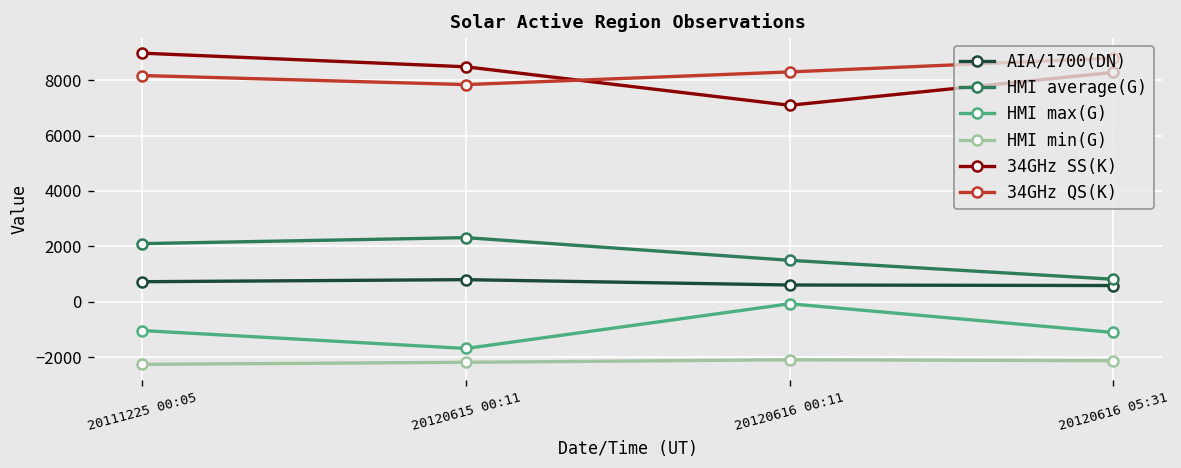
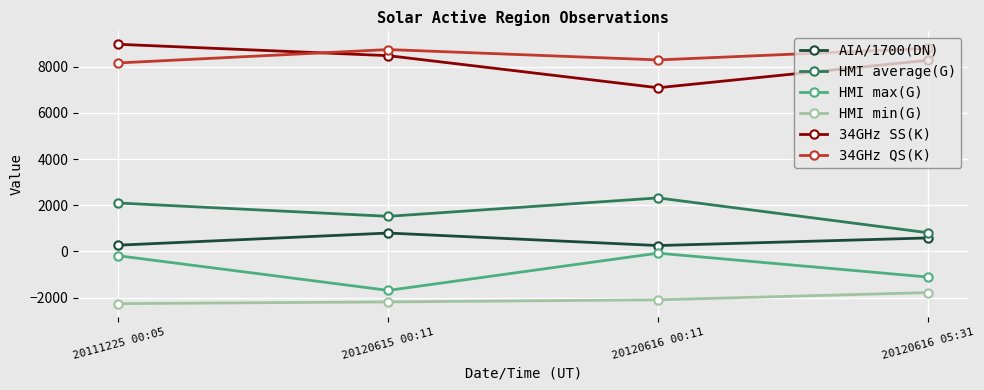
  {
    "AIA/1700(DN)": {
-     "20111225 00:05": 700,
+     "20111225 00:05": 300,
      "20120615 00:11": 800,
-     "20120616 00:11": 600,
+     "20120616 00:11": 300,
      "20120616 05:31": 600
    },
    "HMI average(G)": {
      "20111225 00:05": 2100,
-     "20120615 00:11": 2300,
-     "20120616 00:11": 1500,
+     "20120615 00:11": 1500,
+     "20120616 00:11": 2300,
      "20120616 05:31": 800
    },
    "HMI max(G)": {
-     "20111225 00:05": -1000,
+     "20111225 00:05": -200,
      "20120615 00:11": -1700,
      "20120616 00:11": -100,
      "20120616 05:31": -1100
    },
    "HMI min(G)": {
      "20111225 00:05": -2300,
      "20120615 00:11": -2200,
      "20120616 00:11": -2100,
-     "20120616 05:31": -2100
+     "20120616 05:31": -1800
    },
    "34GHz SS(K)": {
      "20111225 00:05": 9000,
      "20120615 00:11": 8500,
      "20120616 00:11": 7100
    },
    "34GHz QS(K)": {
      "20111225 00:05": 8200,
-     "20120615 00:11": 7800,
+     "20120615 00:11": 8700,
      "20120616 00:11": 8300
    }
  }
